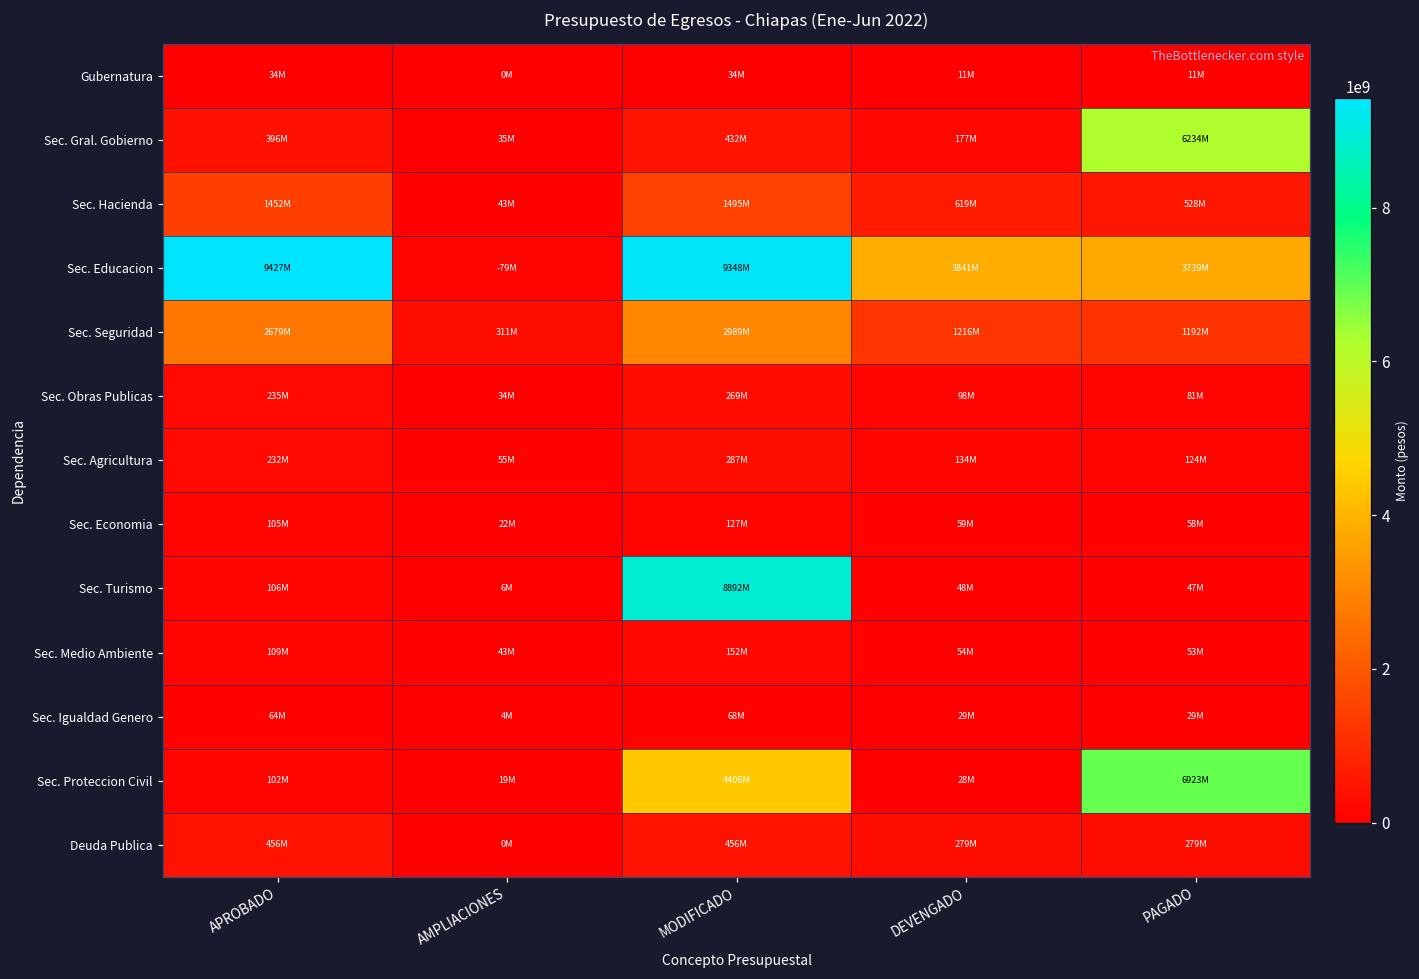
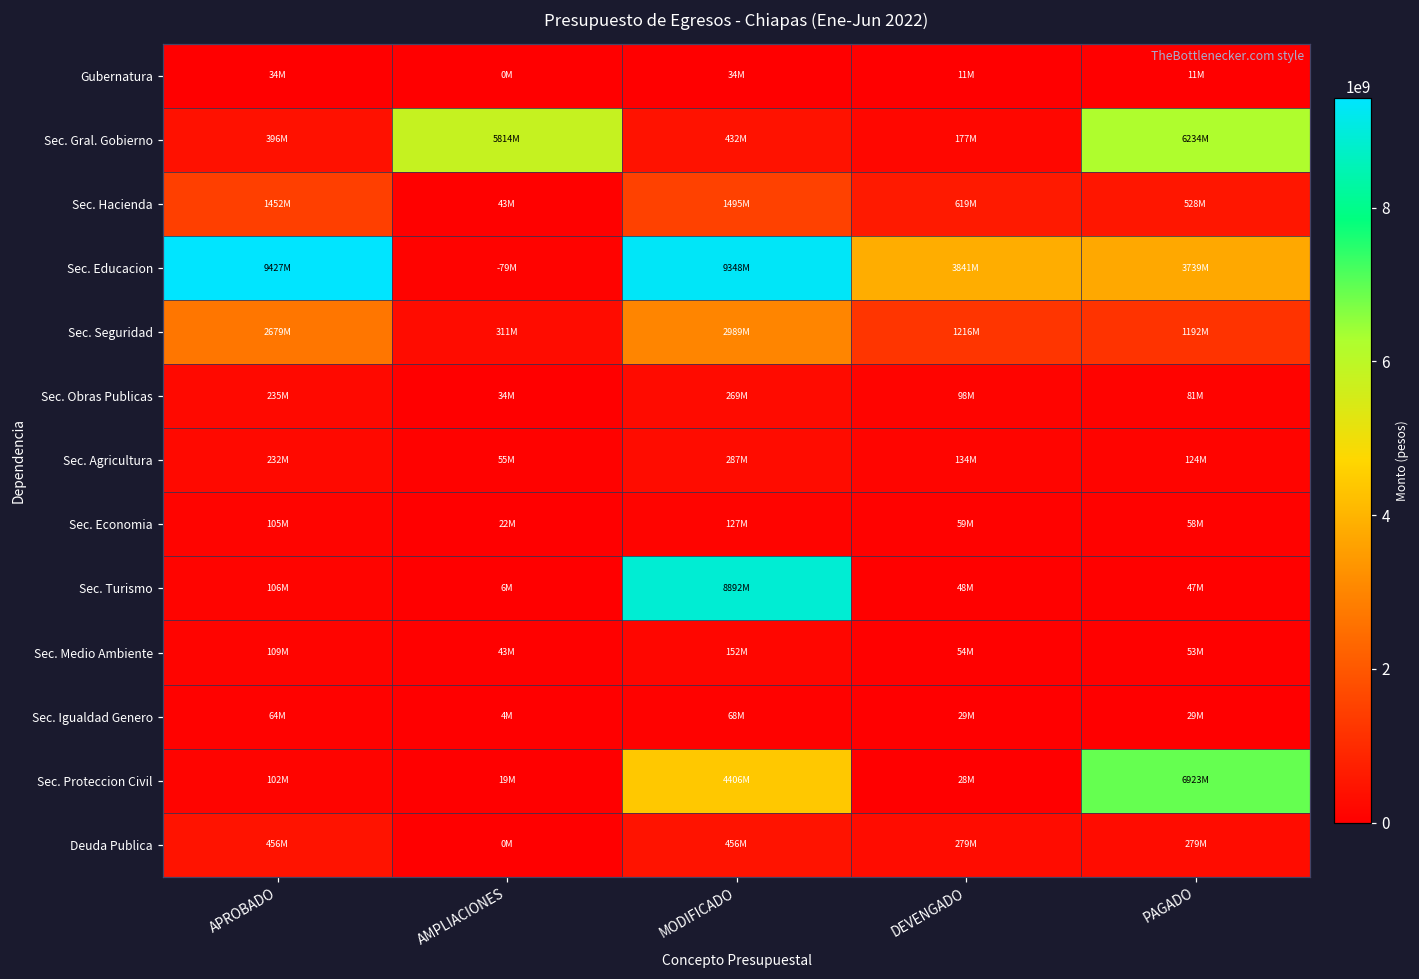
  {
    "Gubernatura": {
      "APROBADO": "34M",
      "AMPLIACIONES": "0M",
      "MODIFICADO": "34M",
      "DEVENGADO": "11M"
    },
    "Sec. Gral. Gobierno": {
      "APROBADO": "396M",
-     "AMPLIACIONES": "35M",
+     "AMPLIACIONES": "5814M",
      "MODIFICADO": "432M",
      "DEVENGADO": "177M",
      "PAGADO": "6234M"
    },
    "Sec. Hacienda": {
      "APROBADO": "1452M",
      "AMPLIACIONES": "43M",
      "MODIFICADO": "1495M",
      "DEVENGADO": "619M",
      "PAGADO": "528M"
    },
    "Sec. Educacion": {
      "APROBADO": "9427M",
      "AMPLIACIONES": "-79M",
      "MODIFICADO": "9348M",
      "DEVENGADO": "3841M",
      "PAGADO": "3739M"
    },
    "Sec. Seguridad": {
      "APROBADO": "2679M",
      "AMPLIACIONES": "311M",
      "MODIFICADO": "2989M",
      "DEVENGADO": "1216M",
      "PAGADO": "1192M"
    },
    "Sec. Obras Publicas": {
      "APROBADO": "235M",
      "AMPLIACIONES": "34M",
      "MODIFICADO": "269M",
      "DEVENGADO": "98M",
      "PAGADO": "81M"
    },
    "Sec. Agricultura": {
      "APROBADO": "232M",
      "AMPLIACIONES": "55M",
      "MODIFICADO": "287M",
      "DEVENGADO": "134M",
      "PAGADO": "124M"
    },
    "Sec. Economia": {
      "APROBADO": "105M",
      "AMPLIACIONES": "22M",
      "MODIFICADO": "127M",
      "DEVENGADO": "59M",
      "PAGADO": "58M"
    },
    "Sec. Turismo": {
      "APROBADO": "106M",
      "AMPLIACIONES": "6M",
      "MODIFICADO": "8892M",
      "DEVENGADO": "48M",
      "PAGADO": "47M"
    },
    "Sec. Medio Ambiente": {
      "APROBADO": "109M",
      "AMPLIACIONES": "43M",
      "MODIFICADO": "152M",
      "DEVENGADO": "54M",
      "PAGADO": "53M"
    },
    "Sec. Igualdad Genero": {
      "APROBADO": "64M",
      "AMPLIACIONES": "4M",
      "MODIFICADO": "68M",
      "DEVENGADO": "29M",
      "PAGADO": "29M"
    },
    "Sec. Proteccion Civil": {
      "APROBADO": "102M",
      "AMPLIACIONES": "19M",
      "MODIFICADO": "4406M",
      "DEVENGADO": "28M",
      "PAGADO": "6923M"
    },
    "Deuda Publica": {
      "APROBADO": "456M",
      "AMPLIACIONES": "0M",
      "MODIFICADO": "456M",
      "DEVENGADO": "279M",
      "PAGADO": "279M"
    }
  }
